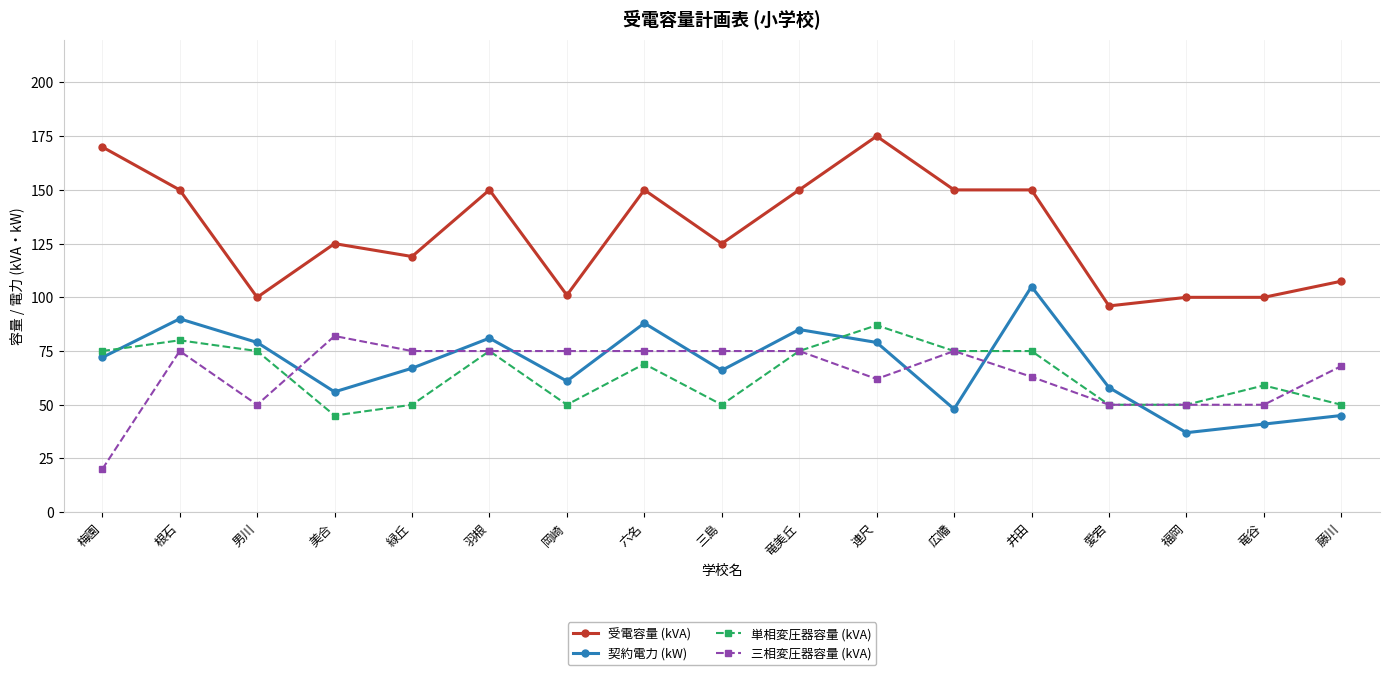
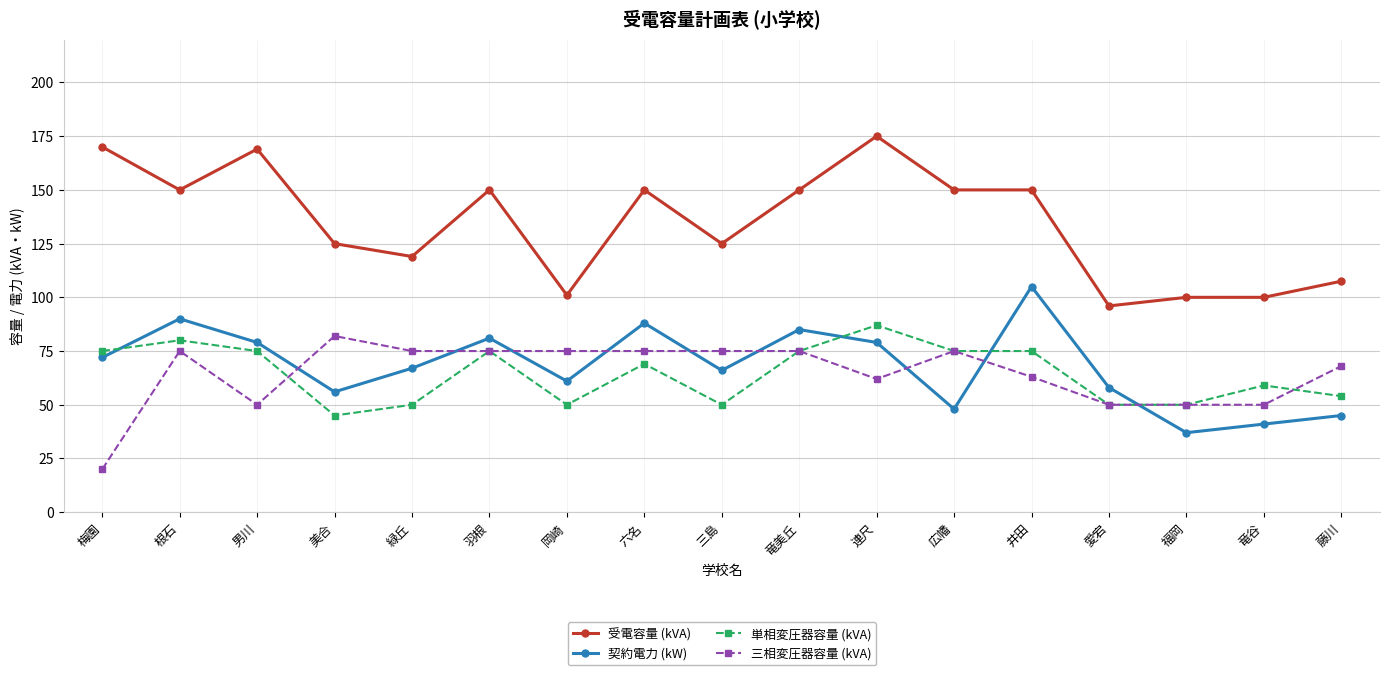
  {
    "受電容量 (kVA)": {
      "梅園": 170,
      "根石": 150,
-     "男川": 100,
+     "男川": 169,
      "美合": 125,
      "緑丘": 119,
      "羽根": 150,
      "岡崎": 101,
      "六名": 150,
      "三島": 125,
      "竜美丘": 150,
      "連尺": 175,
      "広幡": 150,
      "井田": 150,
      "愛宕": 96,
      "福岡": 100,
      "竜谷": 100,
      "藤川": 108
    },
    "契約電力 (kW)": {
      "梅園": 72,
      "根石": 90,
      "男川": 79,
      "美合": 56,
      "緑丘": 67,
      "羽根": 81,
      "岡崎": 61,
      "六名": 88,
      "三島": 66,
      "竜美丘": 85,
      "連尺": 79,
      "広幡": 48,
      "井田": 105,
      "愛宕": 58,
      "福岡": 37,
      "竜谷": 41,
      "藤川": 45
    },
    "単相変圧器容量 (kVA)": {
      "梅園": 75,
      "根石": 80,
      "男川": 75,
      "美合": 45,
      "緑丘": 50,
      "岡崎": 50,
      "六名": 69,
      "三島": 50,
      "連尺": 87,
      "井田": 75,
      "竜谷": 59,
-     "藤川": 50
+     "藤川": 54
    },
    "三相変圧器容量 (kVA)": {
      "梅園": 20,
      "根石": 75,
      "男川": 50,
      "美合": 82,
      "緑丘": 75,
      "岡崎": 75,
      "六名": 75,
      "三島": 75,
      "連尺": 62,
      "井田": 63,
      "竜谷": 50,
      "藤川": 68
    }
  }
